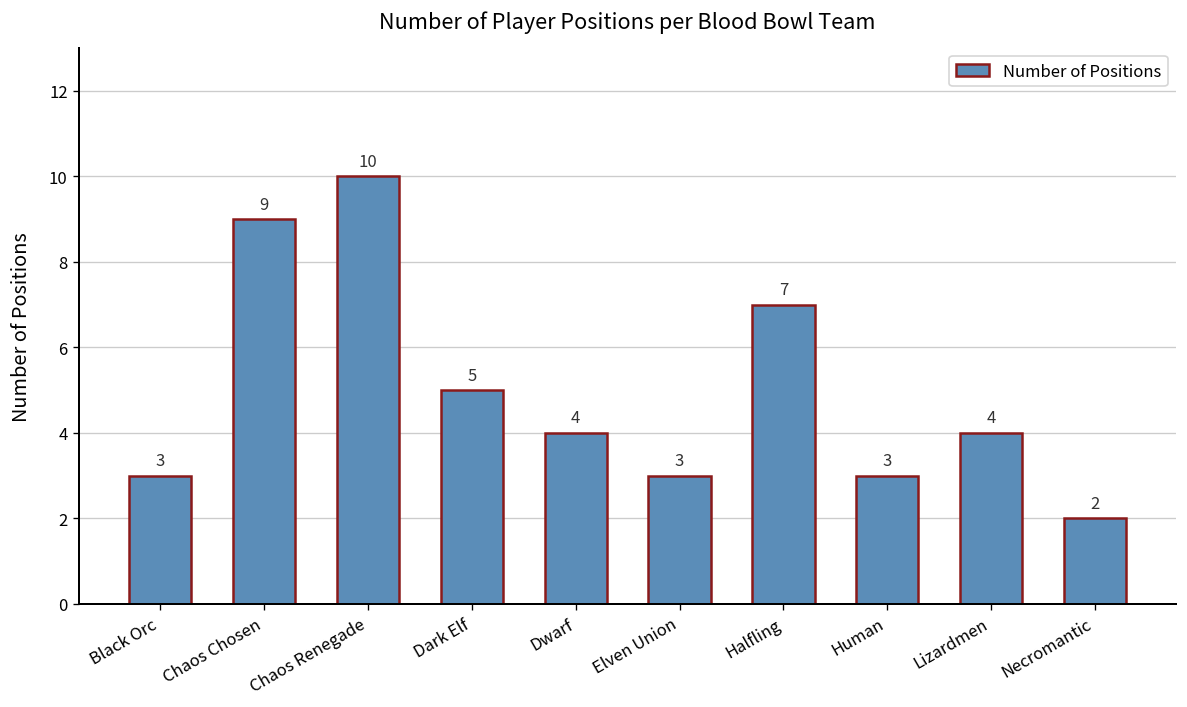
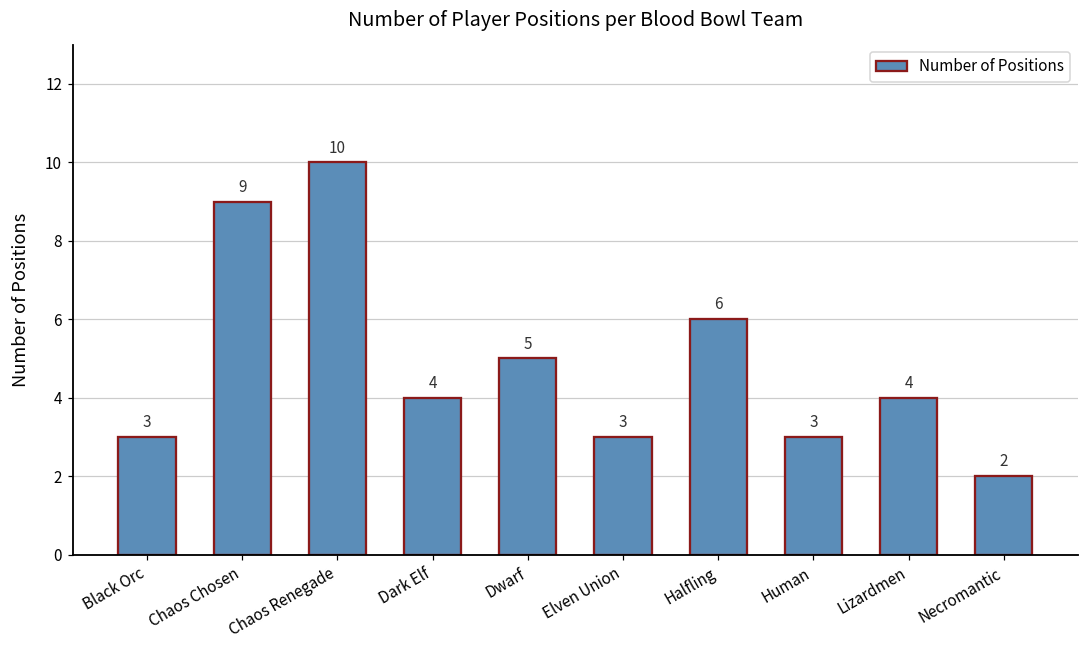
  {
    "Black Orc": 3,
    "Chaos Chosen": 9,
    "Chaos Renegade": 10,
-   "Dark Elf": 5,
-   "Dwarf": 4,
+   "Dark Elf": 4,
+   "Dwarf": 5,
    "Elven Union": 3,
-   "Halfling": 7,
+   "Halfling": 6,
    "Human": 3,
    "Lizardmen": 4,
    "Necromantic": 2
  }
